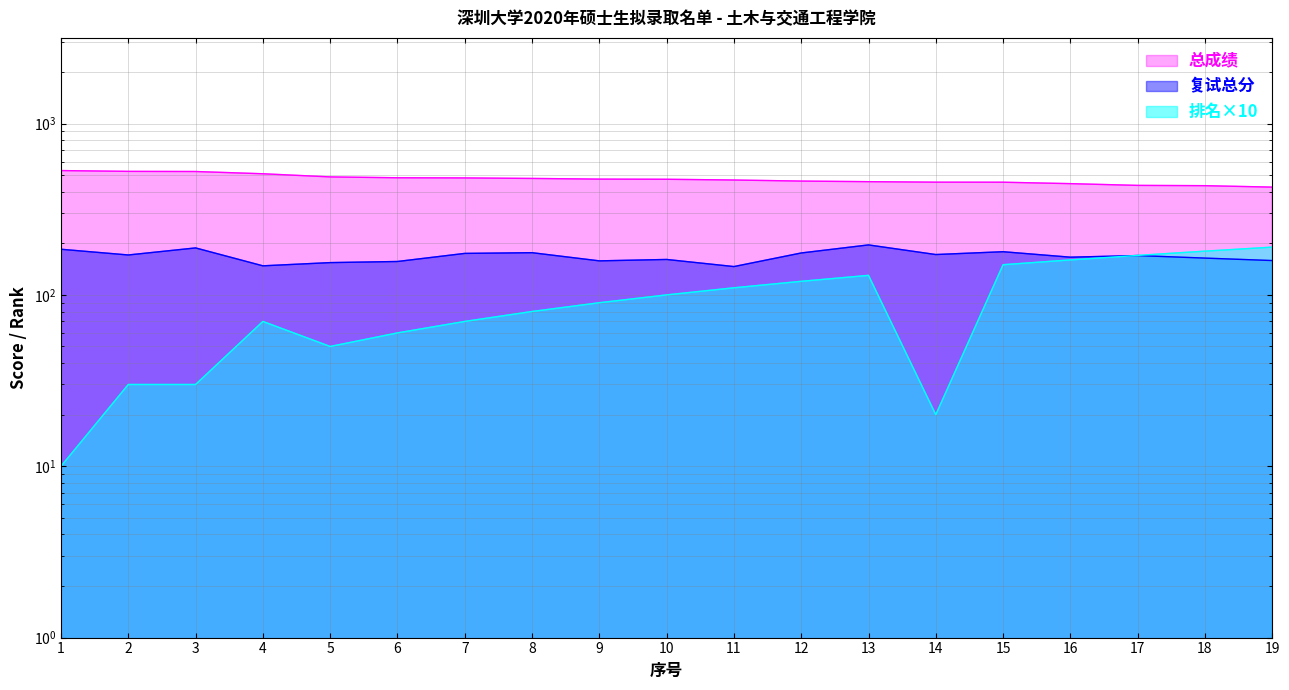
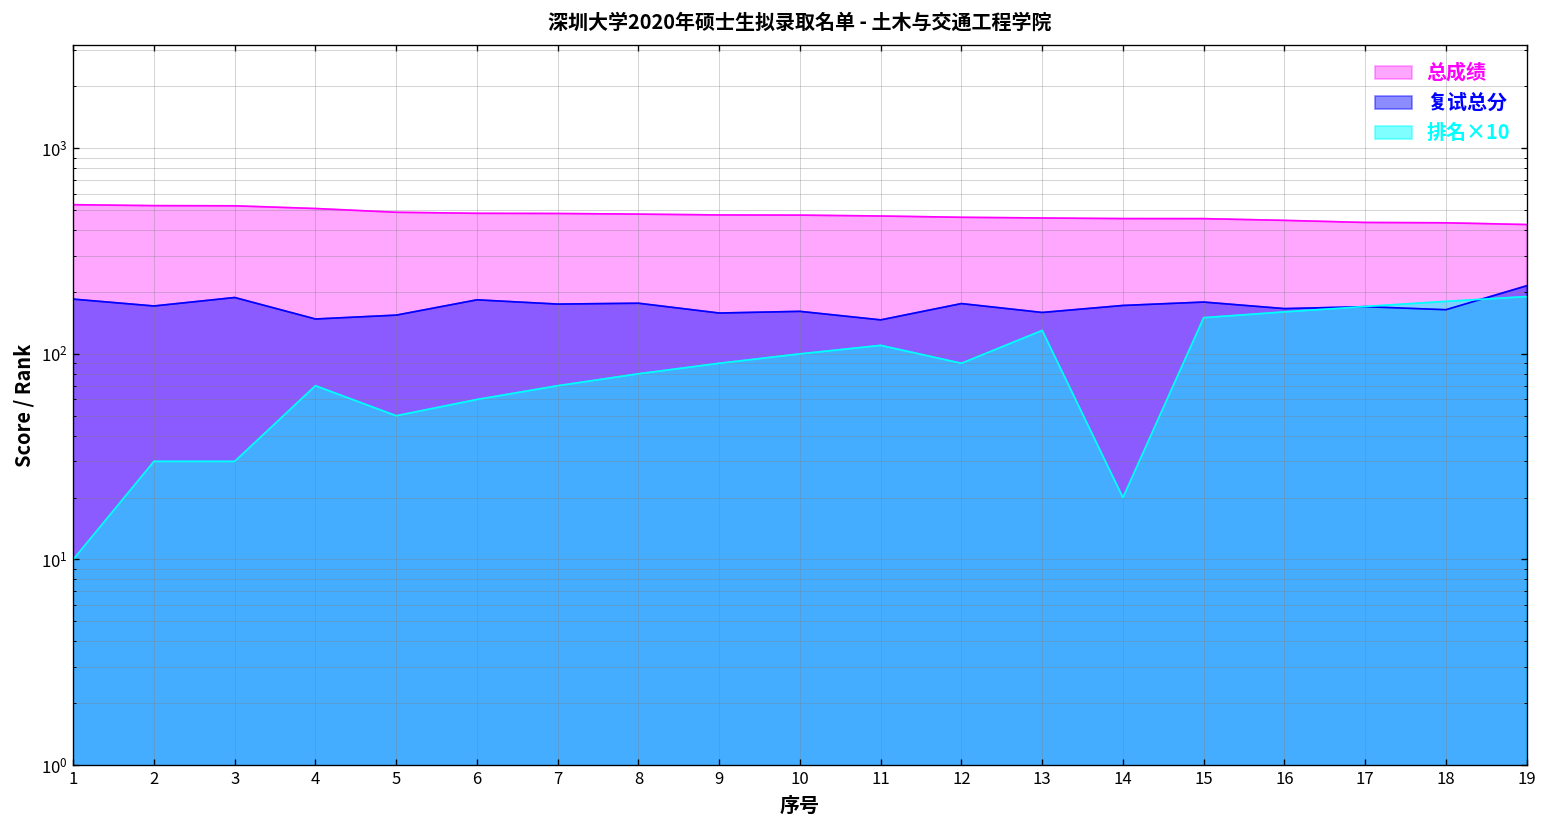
  {
    "总成绩": {
      "1": 530,
      "2": 530,
      "3": 530,
      "4": 510,
      "5": 490,
      "6": 480,
      "7": 480,
      "8": 480,
      "9": 470,
      "10": 470,
      "11": 470,
      "12": 460,
      "13": 460,
      "14": 450,
      "15": 450,
      "16": 450,
      "17": 440,
      "18": 430,
      "19": 430
    },
    "复试总分": {
      "1": 180,
      "2": 170,
      "3": 190,
      "4": 150,
      "5": 150,
-     "6": 160,
+     "6": 180,
      "7": 170,
      "8": 180,
      "9": 160,
      "10": 160,
      "11": 150,
      "12": 180,
-     "13": 200,
+     "13": 160,
      "14": 170,
      "15": 180,
      "16": 170,
      "18": 160,
-     "19": 160
+     "19": 210
    },
    "排名×10": {
      "1": 10,
      "2": 30,
      "3": 30,
      "4": 70,
      "5": 50,
      "6": 60,
      "7": 70,
      "8": 80,
      "9": 90,
      "10": 100,
      "11": 110,
-     "12": 120,
+     "12": 90,
      "13": 130,
      "14": 20,
      "15": 150,
      "16": 160,
      "18": 180,
      "19": 190
    }
  }
